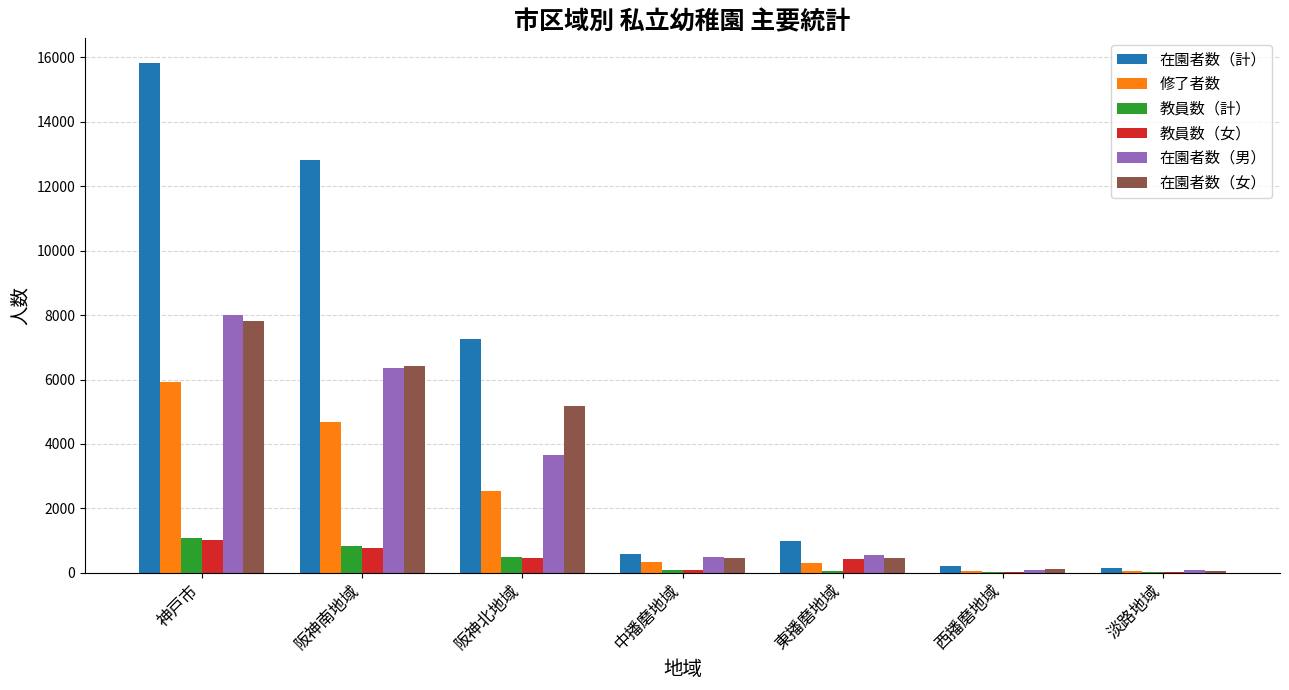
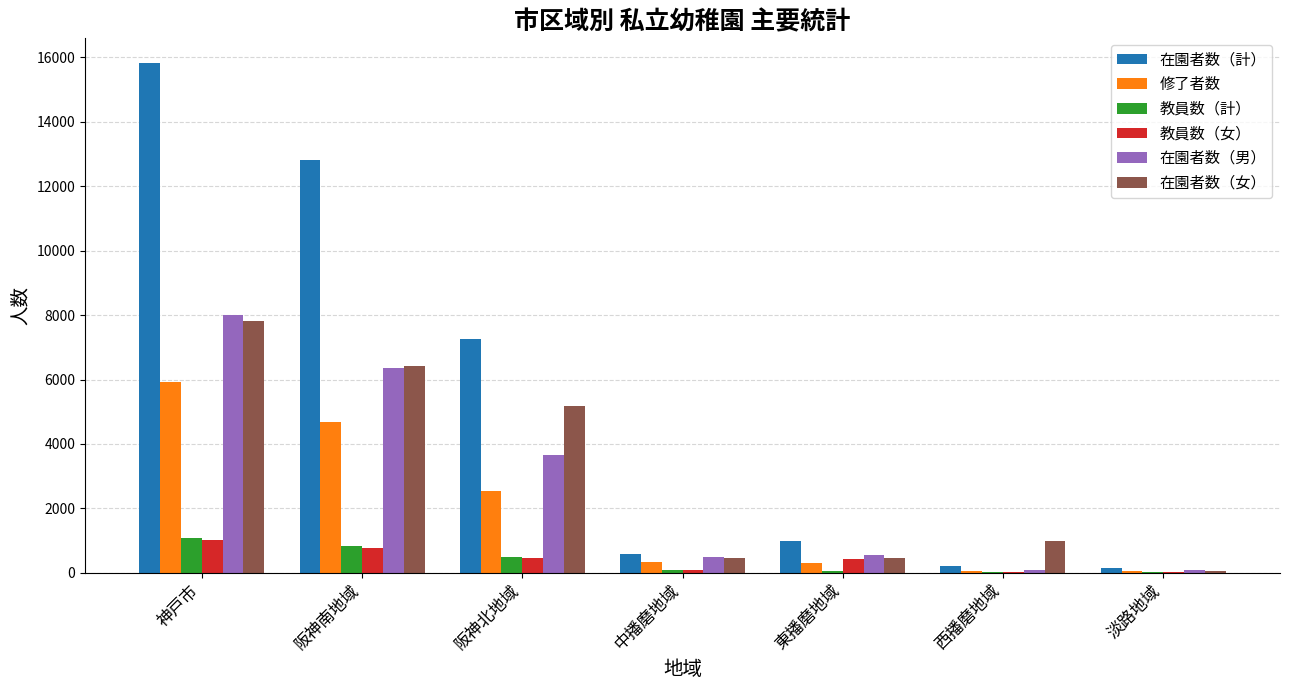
  {
    "在園者数（計）": {
      "神戸市": 15800,
      "阪神南地域": 12800,
      "阪神北地域": 7200,
      "中播磨地域": 600,
      "東播磨地域": 1000,
      "西播磨地域": 200,
      "淡路地域": 100
    },
    "修了者数": {
      "神戸市": 5900,
      "阪神南地域": 4700,
      "阪神北地域": 2600,
      "中播磨地域": 300,
      "東播磨地域": 300
    },
    "教員数（計）": {
      "神戸市": 1100,
      "阪神南地域": 800,
      "阪神北地域": 500,
      "中播磨地域": 100
    },
    "教員数（女）": {
      "神戸市": 1000,
      "阪神南地域": 800,
      "阪神北地域": 500,
      "中播磨地域": 100,
      "東播磨地域": 400
    },
    "在園者数（男）": {
      "神戸市": 8000,
      "阪神南地域": 6400,
      "阪神北地域": 3600,
      "中播磨地域": 500,
      "東播磨地域": 500,
      "西播磨地域": 100,
      "淡路地域": 100
    },
    "在園者数（女）": {
      "神戸市": 7800,
      "阪神南地域": 6400,
      "阪神北地域": 5200,
      "中播磨地域": 500,
      "東播磨地域": 500,
-     "西播磨地域": 100
+     "西播磨地域": 1000
    }
  }
